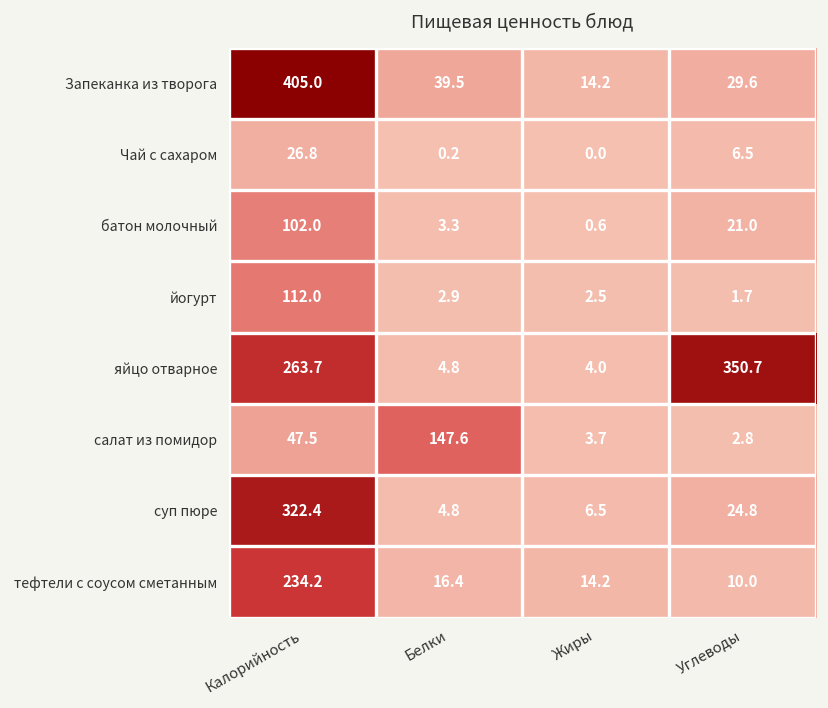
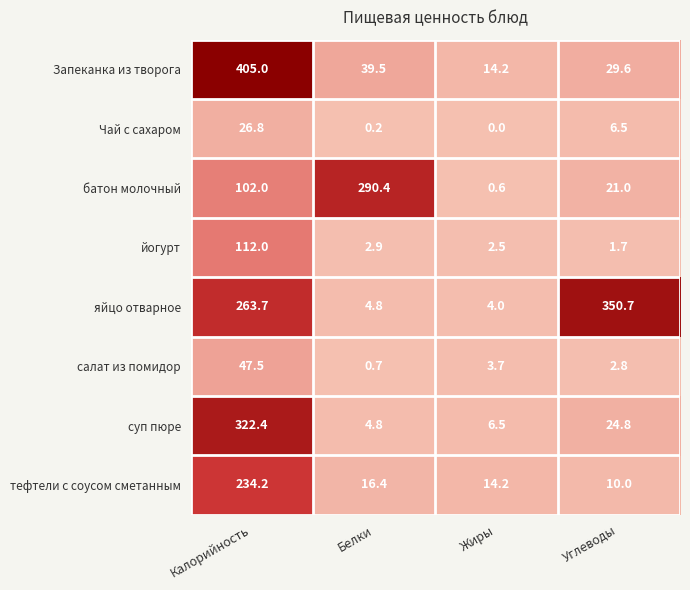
  {
    "Запеканка из творога": {
      "Калорийность": 405.0,
      "Белки": 39.5,
      "Жиры": 14.2,
      "Углеводы": 29.6
    },
    "Чай с сахаром": {
      "Калорийность": 26.8,
      "Белки": 0.2,
      "Жиры": 0.0,
      "Углеводы": 6.5
    },
    "батон молочный": {
      "Калорийность": 102.0,
-     "Белки": 3.3,
+     "Белки": 290.4,
      "Жиры": 0.6,
      "Углеводы": 21.0
    },
    "йогурт": {
      "Калорийность": 112.0,
      "Белки": 2.9,
      "Жиры": 2.5,
      "Углеводы": 1.7
    },
    "яйцо отварное": {
      "Калорийность": 263.7,
      "Белки": 4.8,
      "Жиры": 4.0,
      "Углеводы": 350.7
    },
    "салат из помидор": {
      "Калорийность": 47.5,
-     "Белки": 147.6,
+     "Белки": 0.7,
      "Жиры": 3.7,
      "Углеводы": 2.8
    },
    "суп пюре": {
      "Калорийность": 322.4,
      "Белки": 4.8,
      "Жиры": 6.5,
      "Углеводы": 24.8
    },
    "тефтели с соусом сметанным": {
      "Калорийность": 234.2,
      "Белки": 16.4,
      "Жиры": 14.2,
      "Углеводы": 10.0
    }
  }
